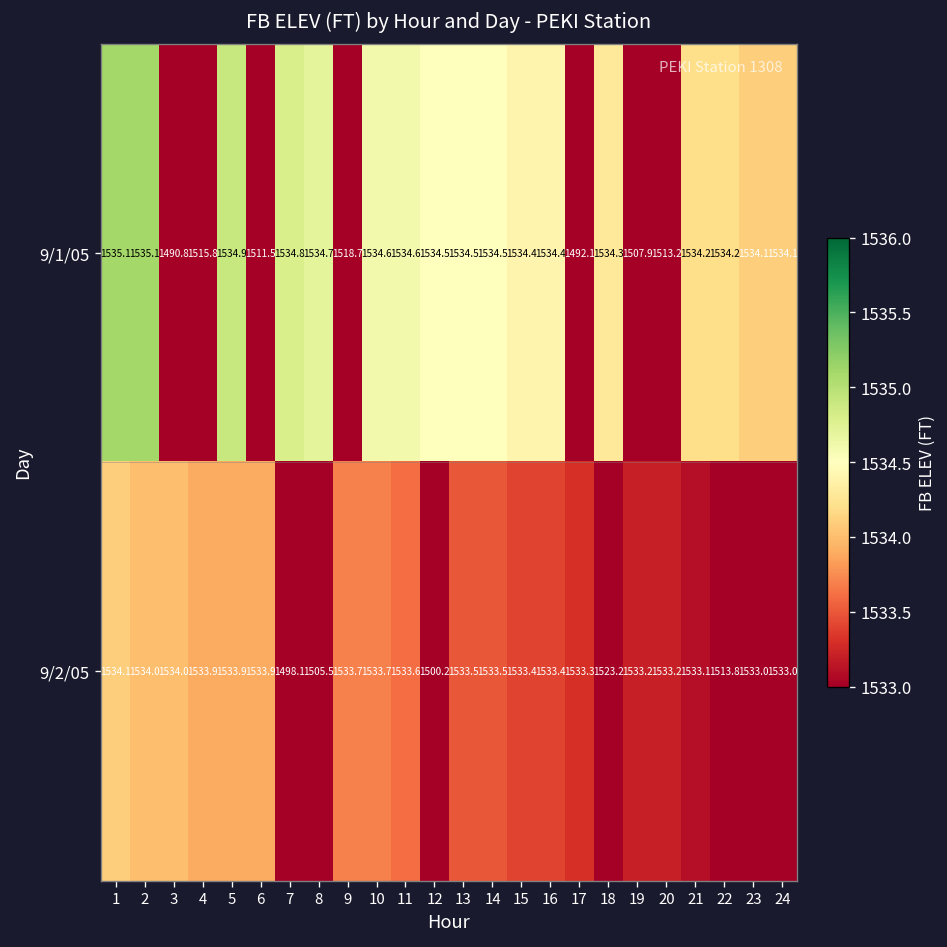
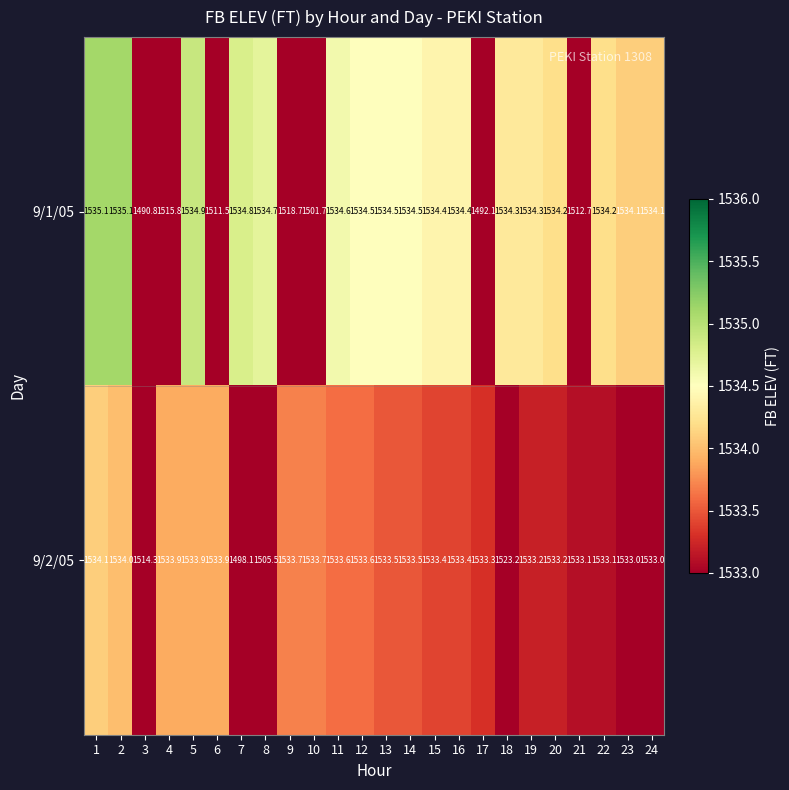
  {
    "9/1/05": {
      "1": 1535.1,
      "2": 1535.1,
      "3": 1490.8,
      "4": 1515.8,
      "5": 1534.9,
      "6": 1511.5,
      "7": 1534.8,
      "8": 1534.7,
      "9": 1518.7,
-     "10": 1534.6,
+     "10": 1501.7,
      "11": 1534.6,
      "12": 1534.5,
      "13": 1534.5,
      "14": 1534.5,
      "15": 1534.4,
      "16": 1534.4,
      "17": 1492.1,
      "18": 1534.3,
-     "19": 1507.9,
-     "20": 1513.2,
-     "21": 1534.2,
+     "19": 1534.3,
+     "20": 1534.2,
+     "21": 1512.7,
      "23": 1534.1,
      "24": 1534.1
    },
    "9/2/05": {
      "1": 1534.1,
      "2": 1534.0,
-     "3": 1534.0,
+     "3": 1514.3,
      "4": 1533.9,
      "5": 1533.9,
      "6": 1533.9,
      "7": 1498.1,
      "8": 1505.5,
      "9": 1533.7,
      "10": 1533.7,
      "11": 1533.6,
-     "12": 1500.2,
+     "12": 1533.6,
      "13": 1533.5,
      "14": 1533.5,
      "15": 1533.4,
      "16": 1533.4,
      "17": 1533.3,
      "18": 1523.2,
      "19": 1533.2,
      "20": 1533.2,
      "21": 1533.1,
-     "22": 1513.8,
+     "22": 1533.1,
      "23": 1533.0,
      "24": 1533.0
    }
  }
